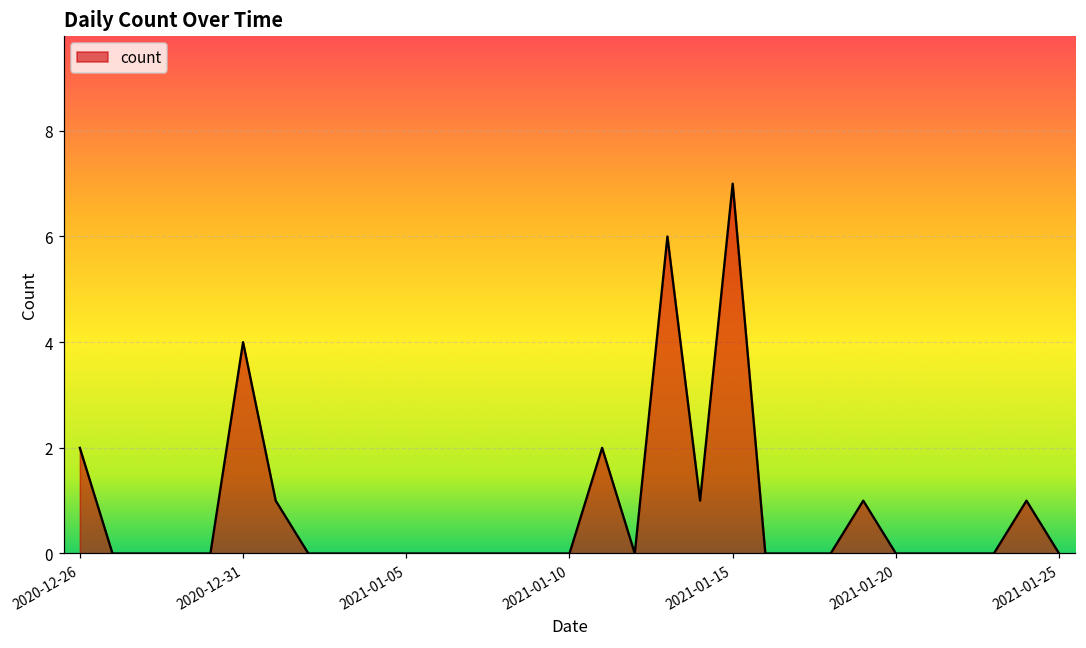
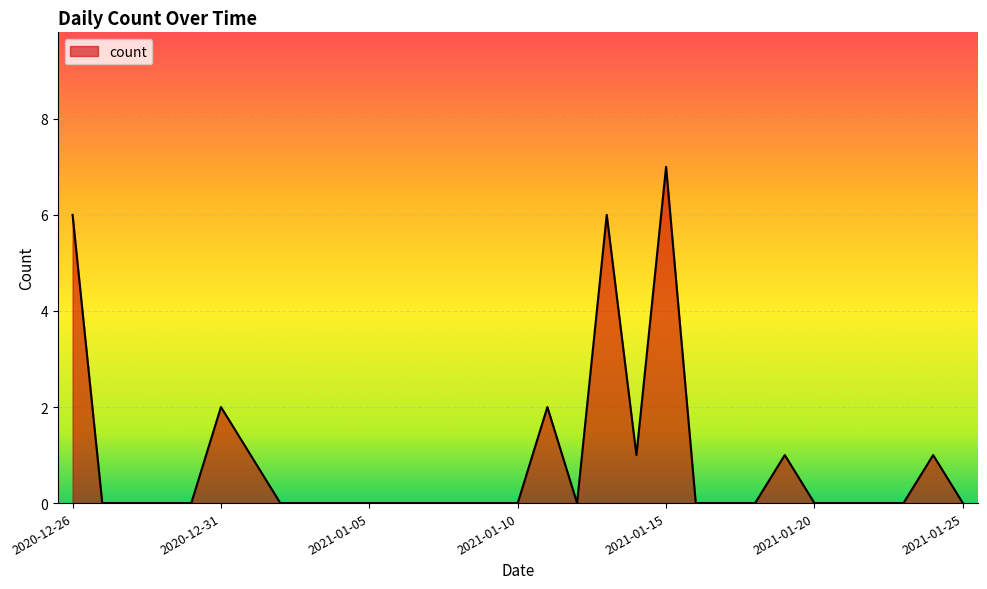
  {
-   "2020-12-26": 2,
-   "2020-12-31": 4,
+   "2020-12-26": 6,
+   "2020-12-31": 2,
    "2021-01-05": 0,
    "2021-01-10": 0,
    "2021-01-15": 7,
    "2021-01-20": 0,
    "2021-01-25": 0
  }
